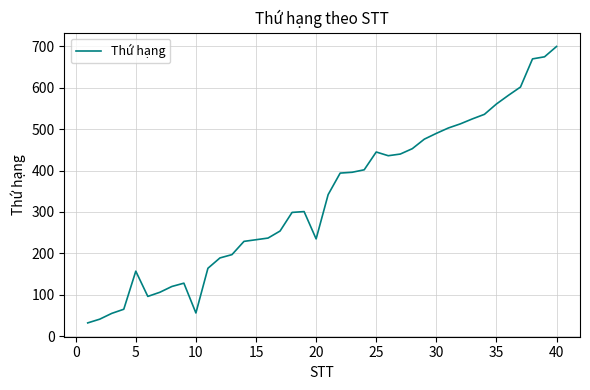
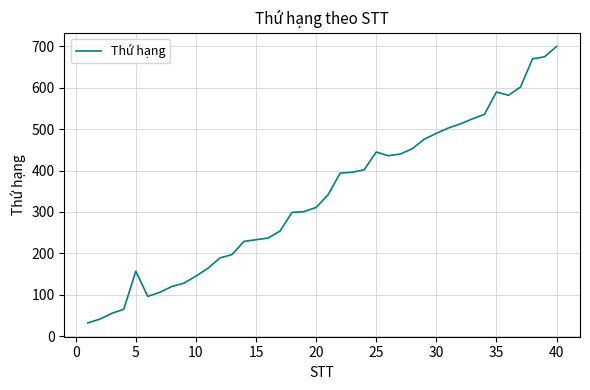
  {
    "5": 160,
-   "10": 60,
+   "10": 150,
    "15": 230,
-   "20": 240,
+   "20": 310,
    "25": 450,
    "30": 490,
-   "35": 560,
+   "35": 590,
    "40": 700
  }
